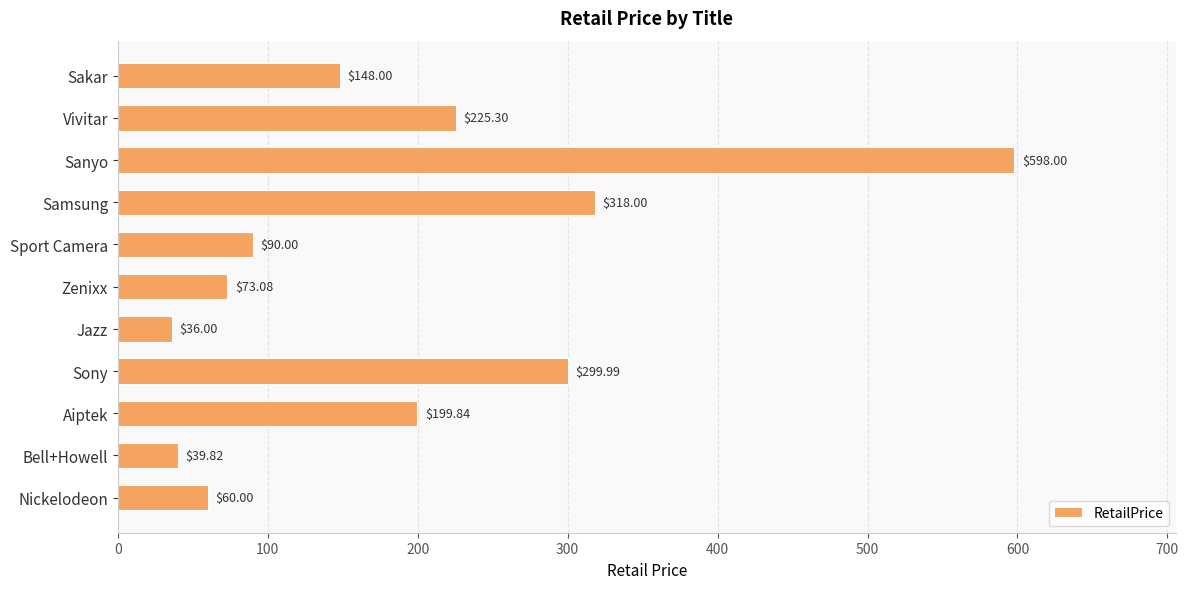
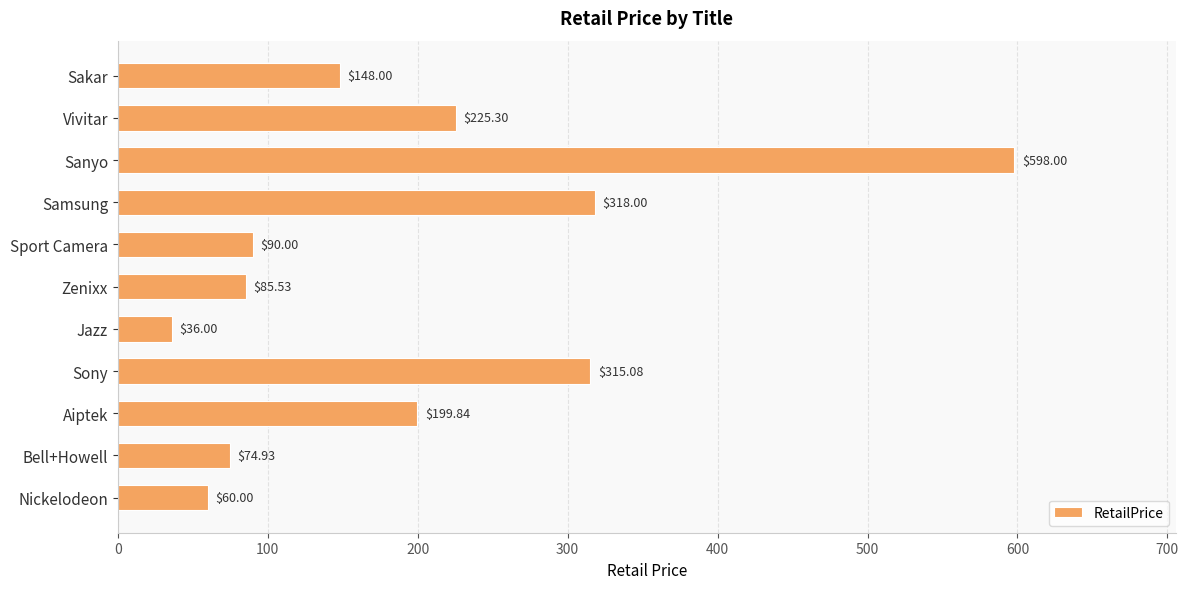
  {
    "Sakar": "$148.00",
    "Vivitar": "$225.30",
    "Sanyo": "$598.00",
    "Samsung": "$318.00",
    "Sport Camera": "$90.00",
-   "Zenixx": "$73.08",
+   "Zenixx": "$85.53",
    "Jazz": "$36.00",
-   "Sony": "$299.99",
+   "Sony": "$315.08",
    "Aiptek": "$199.84",
-   "Bell+Howell": "$39.82",
+   "Bell+Howell": "$74.93",
    "Nickelodeon": "$60.00"
  }
